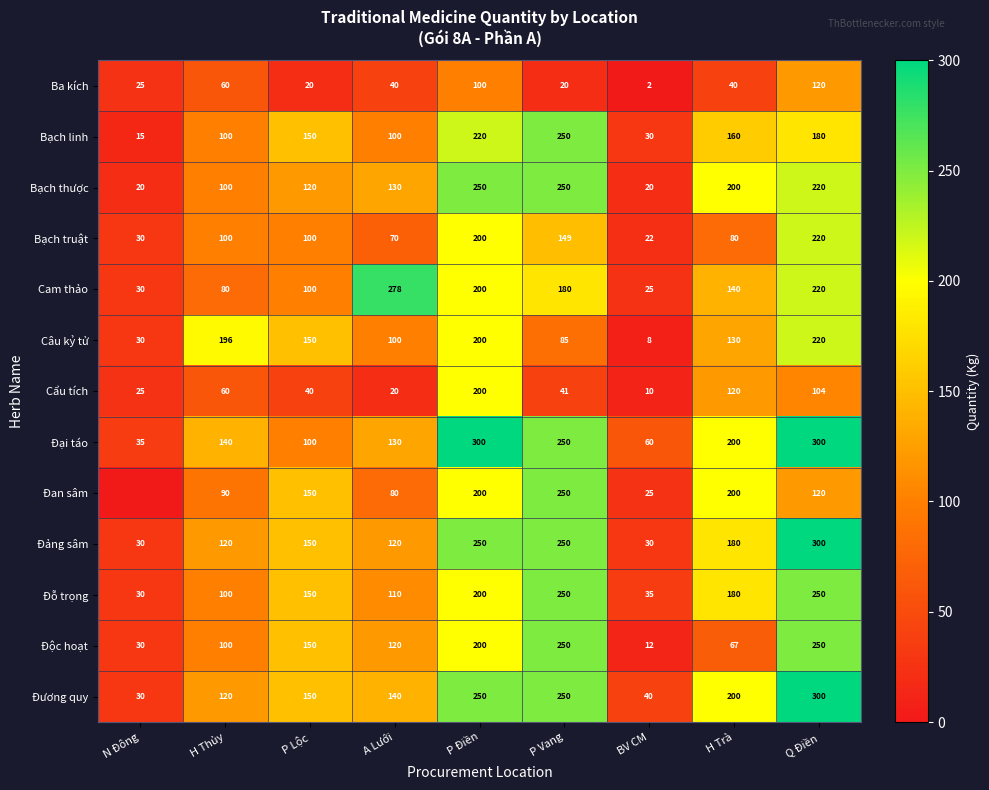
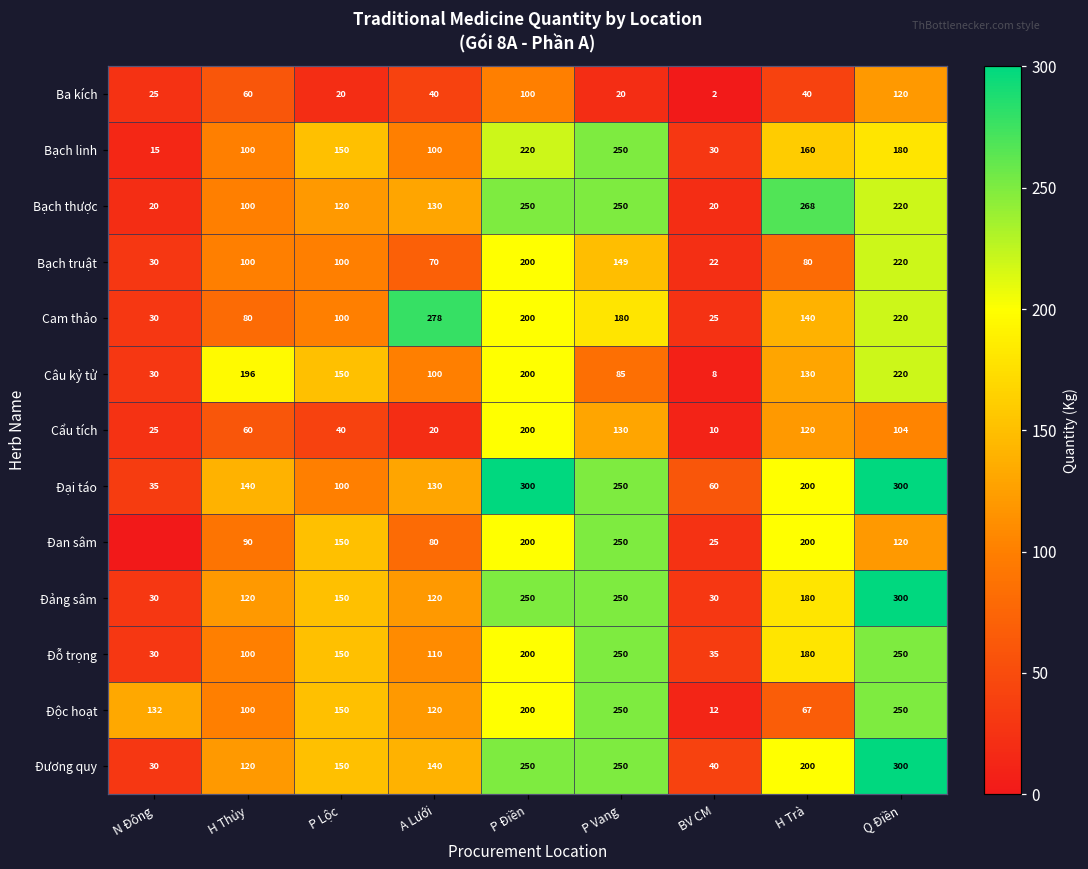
  {
    "Ba kích": {
      "N Đông": 25,
      "H Thủy": 60,
      "P Lộc": 20,
      "A Lưới": 40,
      "P Điền": 100,
      "P Vang": 20,
      "BV CM": 2,
      "H Trà": 40,
      "Q Điền": 120
    },
    "Bạch linh": {
      "N Đông": 15,
      "H Thủy": 100,
      "P Lộc": 150,
      "A Lưới": 100,
      "P Điền": 220,
      "P Vang": 250,
      "BV CM": 30,
      "H Trà": 160,
      "Q Điền": 180
    },
    "Bạch thược": {
      "N Đông": 20,
      "H Thủy": 100,
      "P Lộc": 120,
      "A Lưới": 130,
      "P Điền": 250,
      "P Vang": 250,
      "BV CM": 20,
-     "H Trà": 200,
+     "H Trà": 268,
      "Q Điền": 220
    },
    "Bạch truật": {
      "N Đông": 30,
      "H Thủy": 100,
      "P Lộc": 100,
      "A Lưới": 70,
      "P Điền": 200,
      "P Vang": 149,
      "BV CM": 22,
      "H Trà": 80,
      "Q Điền": 220
    },
    "Cam thảo": {
      "N Đông": 30,
      "H Thủy": 80,
      "P Lộc": 100,
      "A Lưới": 278,
      "P Điền": 200,
      "P Vang": 180,
      "BV CM": 25,
      "H Trà": 140,
      "Q Điền": 220
    },
    "Câu kỷ tử": {
      "N Đông": 30,
      "H Thủy": 196,
      "P Lộc": 150,
      "A Lưới": 100,
      "P Điền": 200,
      "P Vang": 85,
      "BV CM": 8,
      "H Trà": 130,
      "Q Điền": 220
    },
    "Cẩu tích": {
      "N Đông": 25,
      "H Thủy": 60,
      "P Lộc": 40,
      "A Lưới": 20,
      "P Điền": 200,
-     "P Vang": 41,
+     "P Vang": 130,
      "BV CM": 10,
      "H Trà": 120,
      "Q Điền": 104
    },
    "Đại táo": {
      "N Đông": 35,
      "H Thủy": 140,
      "P Lộc": 100,
      "A Lưới": 130,
      "P Điền": 300,
      "P Vang": 250,
      "BV CM": 60,
      "H Trà": 200,
      "Q Điền": 300
    },
    "Đan sâm": {
      "H Thủy": 90,
      "P Lộc": 150,
      "A Lưới": 80,
      "P Điền": 200,
      "P Vang": 250,
      "BV CM": 25,
      "H Trà": 200,
      "Q Điền": 120
    },
    "Đảng sâm": {
      "N Đông": 30,
      "H Thủy": 120,
      "P Lộc": 150,
      "A Lưới": 120,
      "P Điền": 250,
      "P Vang": 250,
      "BV CM": 30,
      "H Trà": 180,
      "Q Điền": 300
    },
    "Đỗ trọng": {
      "N Đông": 30,
      "H Thủy": 100,
      "P Lộc": 150,
      "A Lưới": 110,
      "P Điền": 200,
      "P Vang": 250,
      "BV CM": 35,
      "H Trà": 180,
      "Q Điền": 250
    },
    "Độc hoạt": {
-     "N Đông": 30,
+     "N Đông": 132,
      "H Thủy": 100,
      "P Lộc": 150,
      "A Lưới": 120,
      "P Điền": 200,
      "P Vang": 250,
      "BV CM": 12,
      "H Trà": 67,
      "Q Điền": 250
    },
    "Đương quy": {
      "N Đông": 30,
      "H Thủy": 120,
      "P Lộc": 150,
      "A Lưới": 140,
      "P Điền": 250,
      "P Vang": 250,
      "BV CM": 40,
      "H Trà": 200,
      "Q Điền": 300
    }
  }
